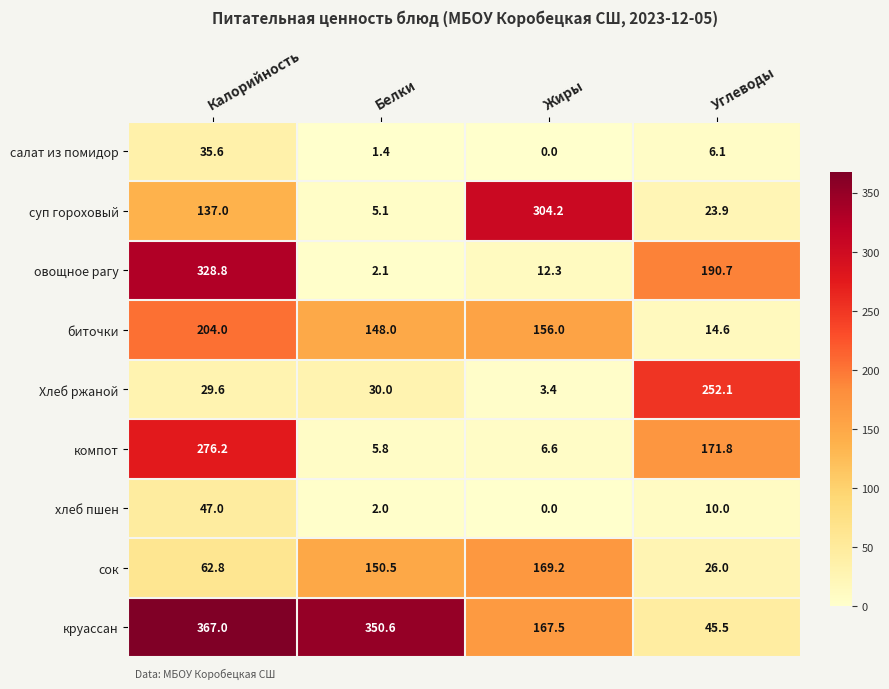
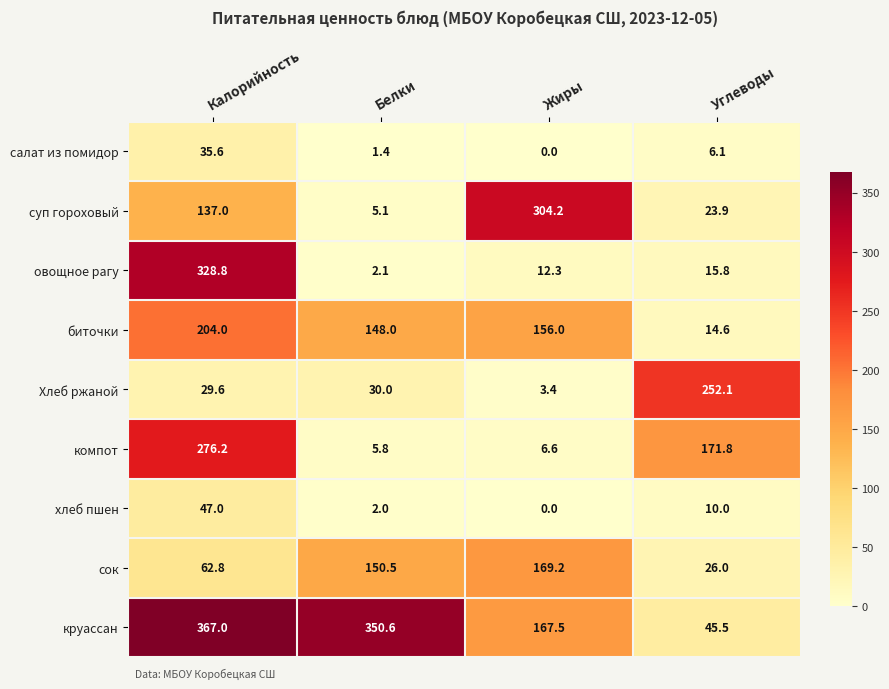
  {
    "салат из помидор": {
      "Калорийность": 35.6,
      "Белки": 1.4,
      "Жиры": 0.0,
      "Углеводы": 6.1
    },
    "суп гороховый": {
      "Калорийность": 137.0,
      "Белки": 5.1,
      "Жиры": 304.2,
      "Углеводы": 23.9
    },
    "овощное рагу": {
      "Калорийность": 328.8,
      "Белки": 2.1,
      "Жиры": 12.3,
-     "Углеводы": 190.7
+     "Углеводы": 15.8
    },
    "биточки": {
      "Калорийность": 204.0,
      "Белки": 148.0,
      "Жиры": 156.0,
      "Углеводы": 14.6
    },
    "Хлеб ржаной": {
      "Калорийность": 29.6,
      "Белки": 30.0,
      "Жиры": 3.4,
      "Углеводы": 252.1
    },
    "компот": {
      "Калорийность": 276.2,
      "Белки": 5.8,
      "Жиры": 6.6,
      "Углеводы": 171.8
    },
    "хлеб пшен": {
      "Калорийность": 47.0,
      "Белки": 2.0,
      "Жиры": 0.0,
      "Углеводы": 10.0
    },
    "сок": {
      "Калорийность": 62.8,
      "Белки": 150.5,
      "Жиры": 169.2,
      "Углеводы": 26.0
    },
    "круассан": {
      "Калорийность": 367.0,
      "Белки": 350.6,
      "Жиры": 167.5,
      "Углеводы": 45.5
    }
  }
